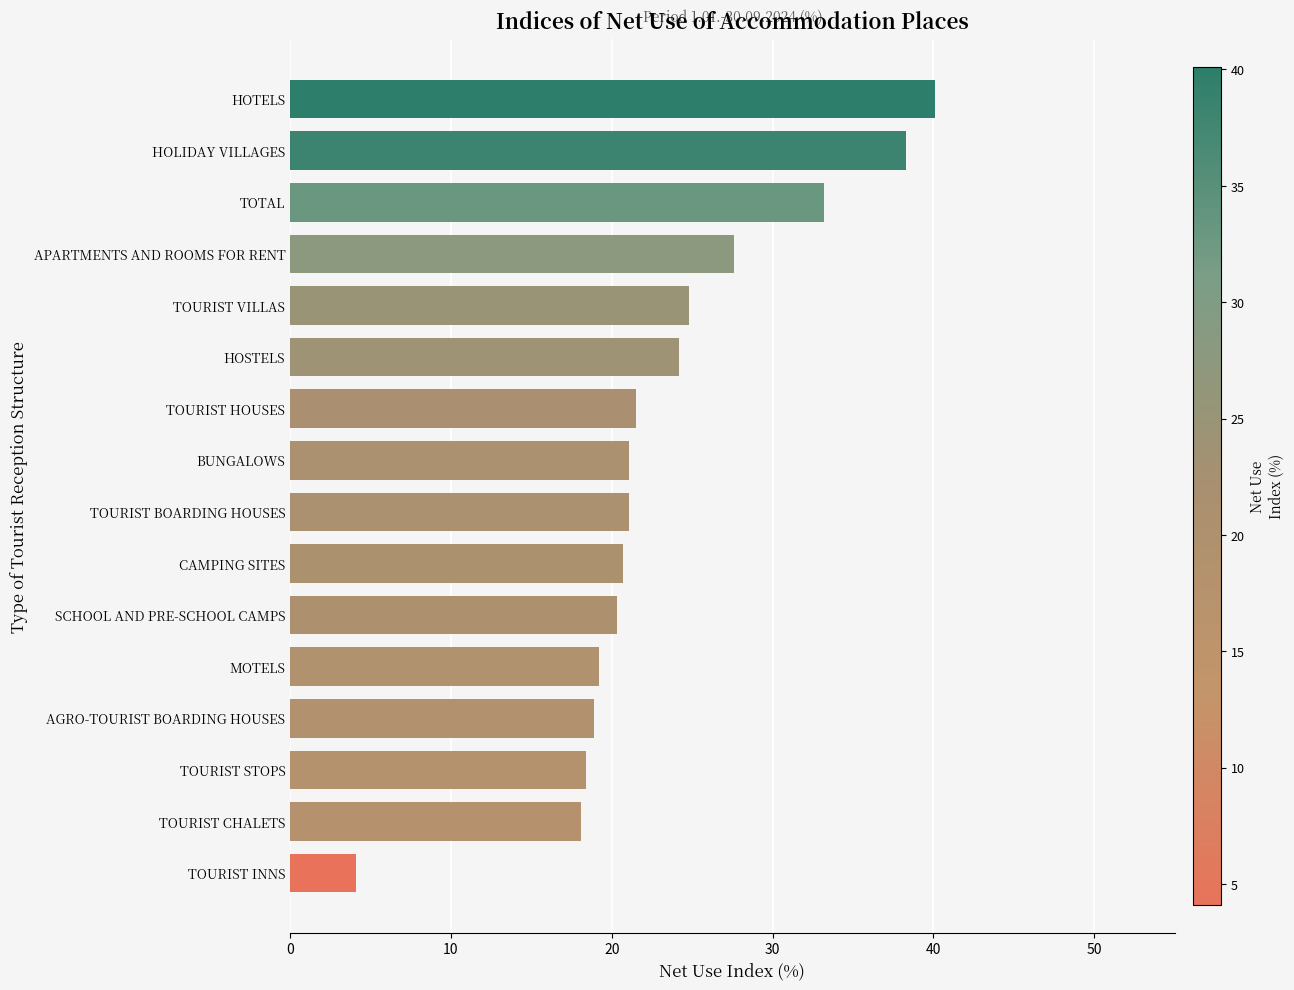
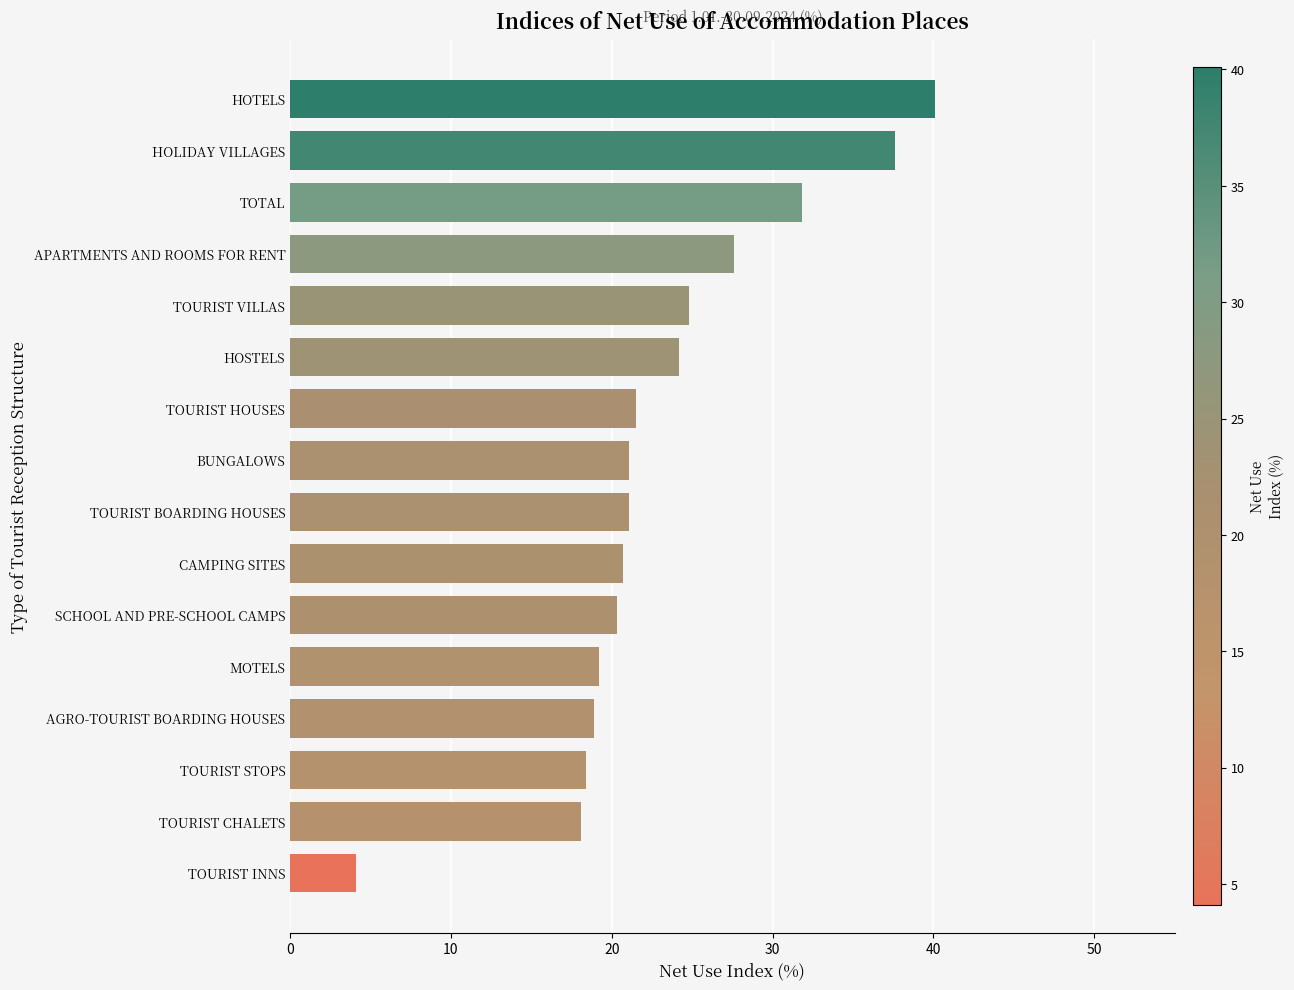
  {
    "HOTELS": 40.1,
-   "HOLIDAY VILLAGES": 38.3,
-   "TOTAL": 33.2,
+   "HOLIDAY VILLAGES": 37.6,
+   "TOTAL": 31.8,
    "APARTMENTS AND ROOMS FOR RENT": 27.6,
    "TOURIST VILLAS": 24.8,
    "HOSTELS": 24.2,
    "TOURIST HOUSES": 21.5,
    "BUNGALOWS": 21.1,
    "TOURIST BOARDING HOUSES": 21.1,
    "CAMPING SITES": 20.7,
    "SCHOOL AND PRE-SCHOOL CAMPS": 20.3,
    "MOTELS": 19.2,
    "AGRO-TOURIST BOARDING HOUSES": 18.9,
    "TOURIST STOPS": 18.4,
    "TOURIST CHALETS": 18.1,
    "TOURIST INNS": 4.1
  }
